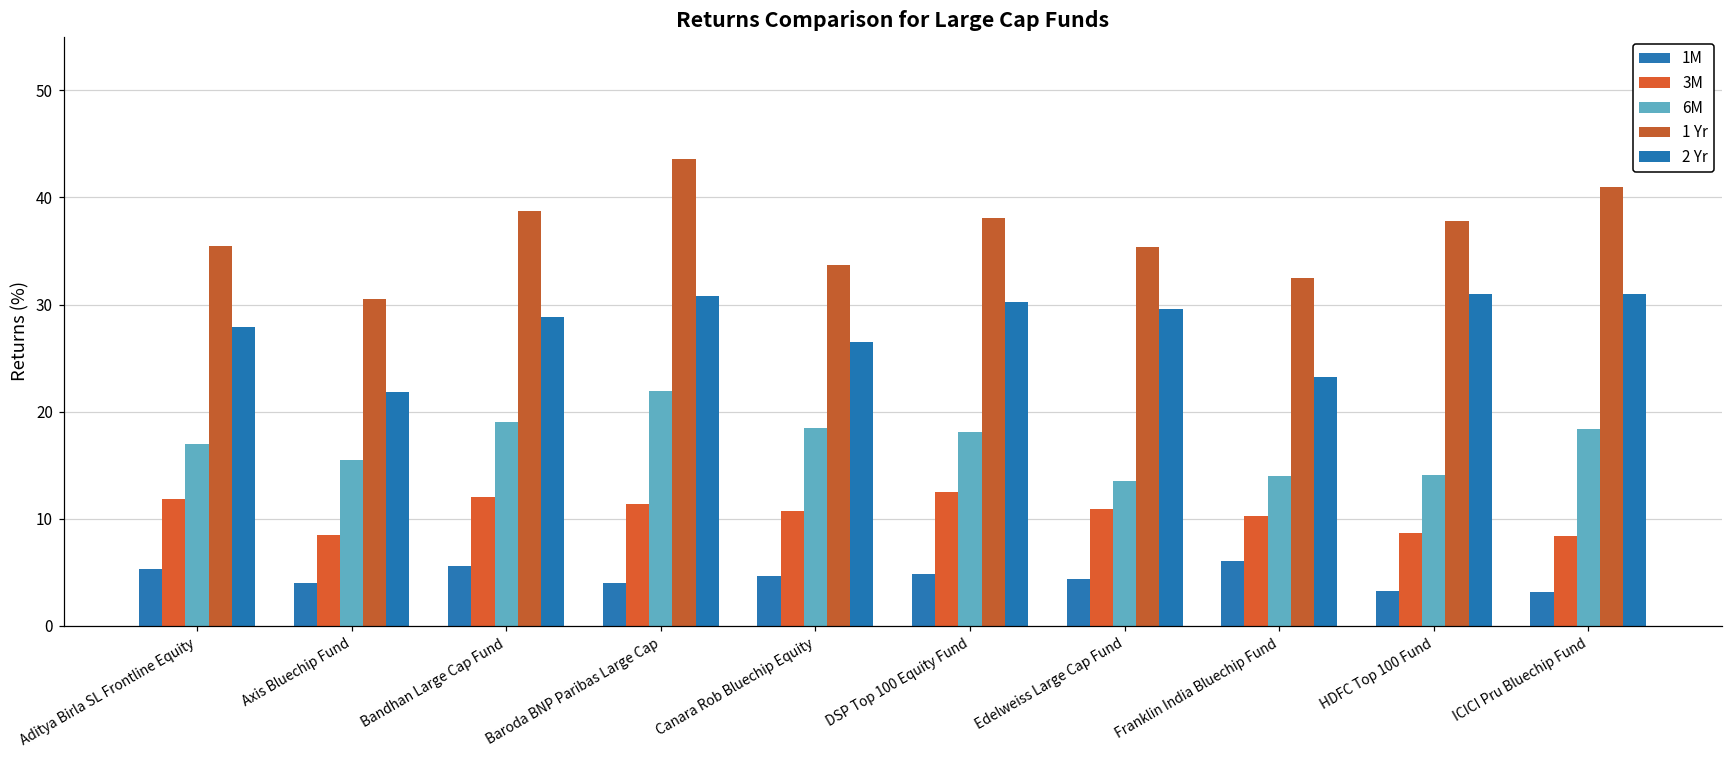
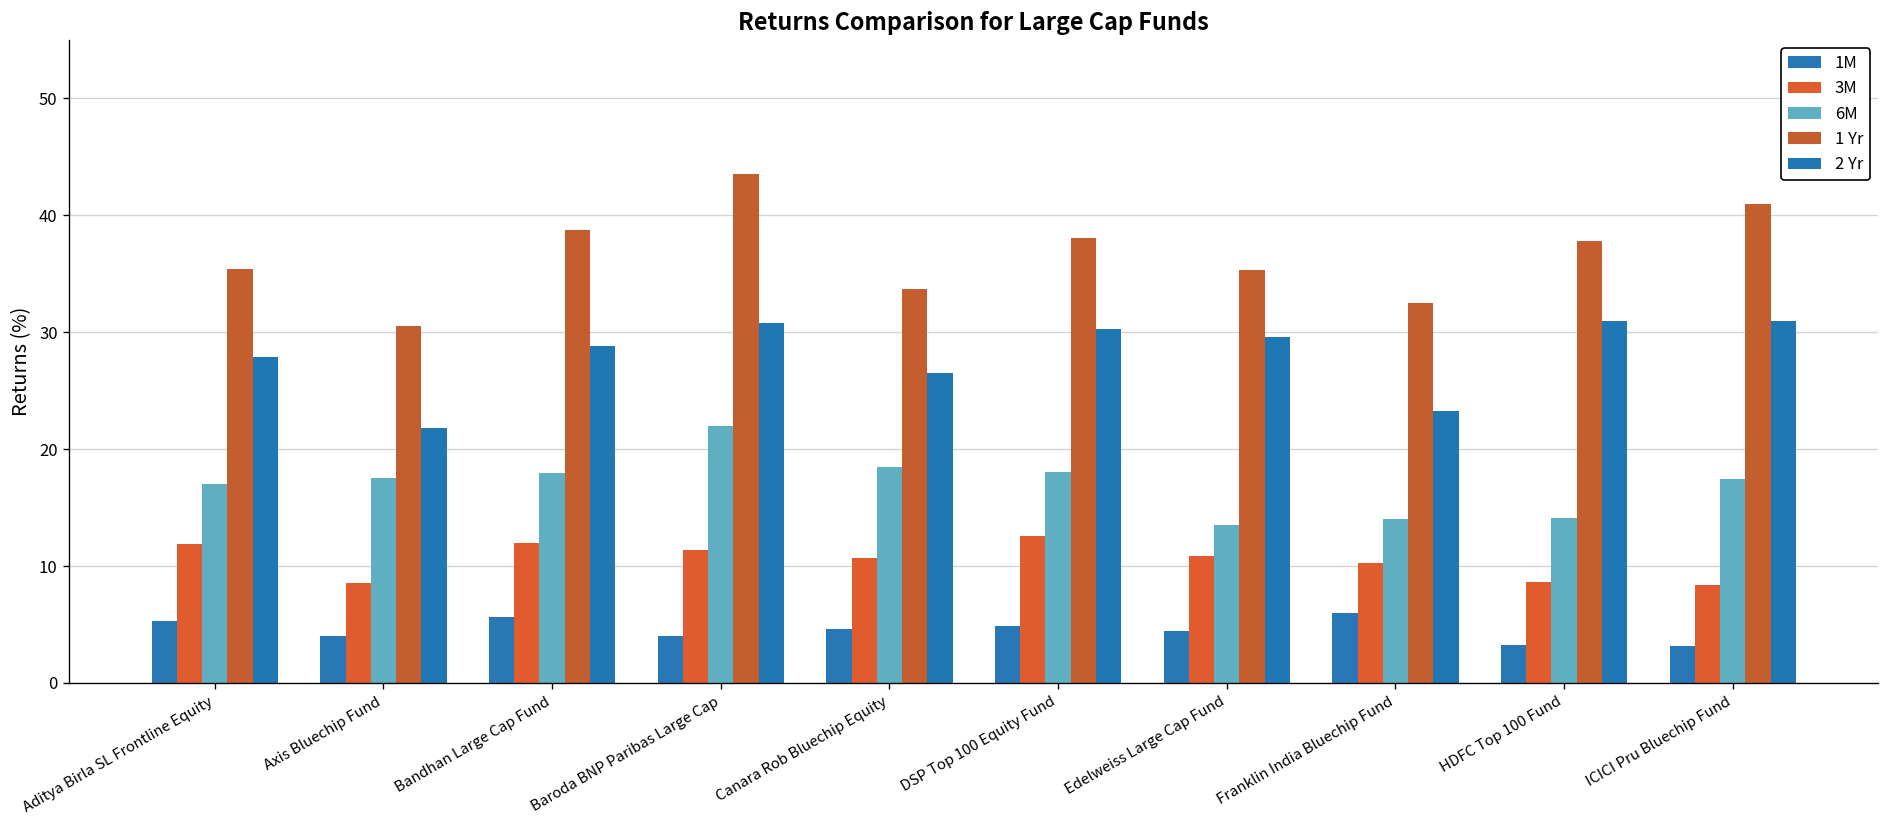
  {
    "6M": {
      "Aditya Birla SL Frontline Equity": 17,
-     "Axis Bluechip Fund": 16,
-     "Bandhan Large Cap Fund": 19,
+     "Axis Bluechip Fund": 18,
+     "Bandhan Large Cap Fund": 18,
      "Baroda BNP Paribas Large Cap": 22,
      "Canara Rob Bluechip Equity": 18,
      "DSP Top 100 Equity Fund": 18,
      "Edelweiss Large Cap Fund": 14,
      "Franklin India Bluechip Fund": 14,
      "HDFC Top 100 Fund": 14,
-     "ICICI Pru Bluechip Fund": 18
+     "ICICI Pru Bluechip Fund": 17
    }
  }
